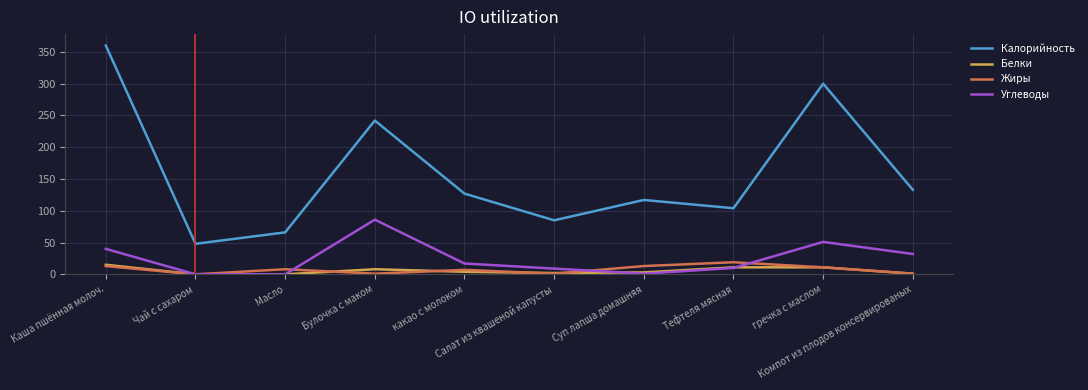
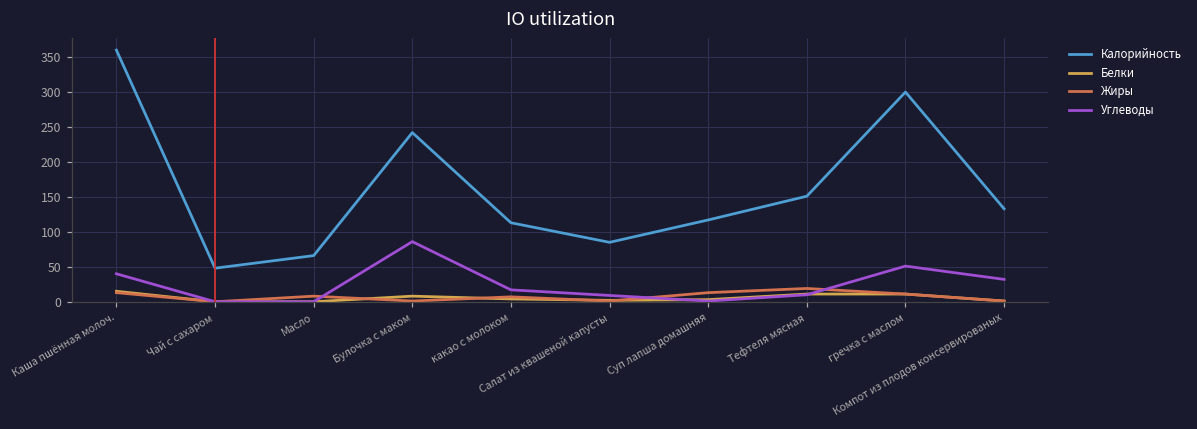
  {
    "Калорийность": {
      "Каша пшённая молоч.": 360,
      "Чай с сахаром": 50,
      "Масло": 70,
      "Булочка с маком": 240,
-     "какао с молоком": 130,
+     "какао с молоком": 110,
      "Салат из квашеной капусты": 90,
      "Суп лапша домашняя": 120,
-     "Тефтеля мясная": 100,
+     "Тефтеля мясная": 150,
      "гречка с маслом": 300,
      "Компот из плодов консервированых": 130
    },
    "Углеводы": {
      "Каша пшённая молоч.": 40,
      "Булочка с маком": 90,
      "какао с молоком": 20,
      "Салат из квашеной капусты": 10,
      "гречка с маслом": 50,
      "Компот из плодов консервированых": 30
    }
  }
